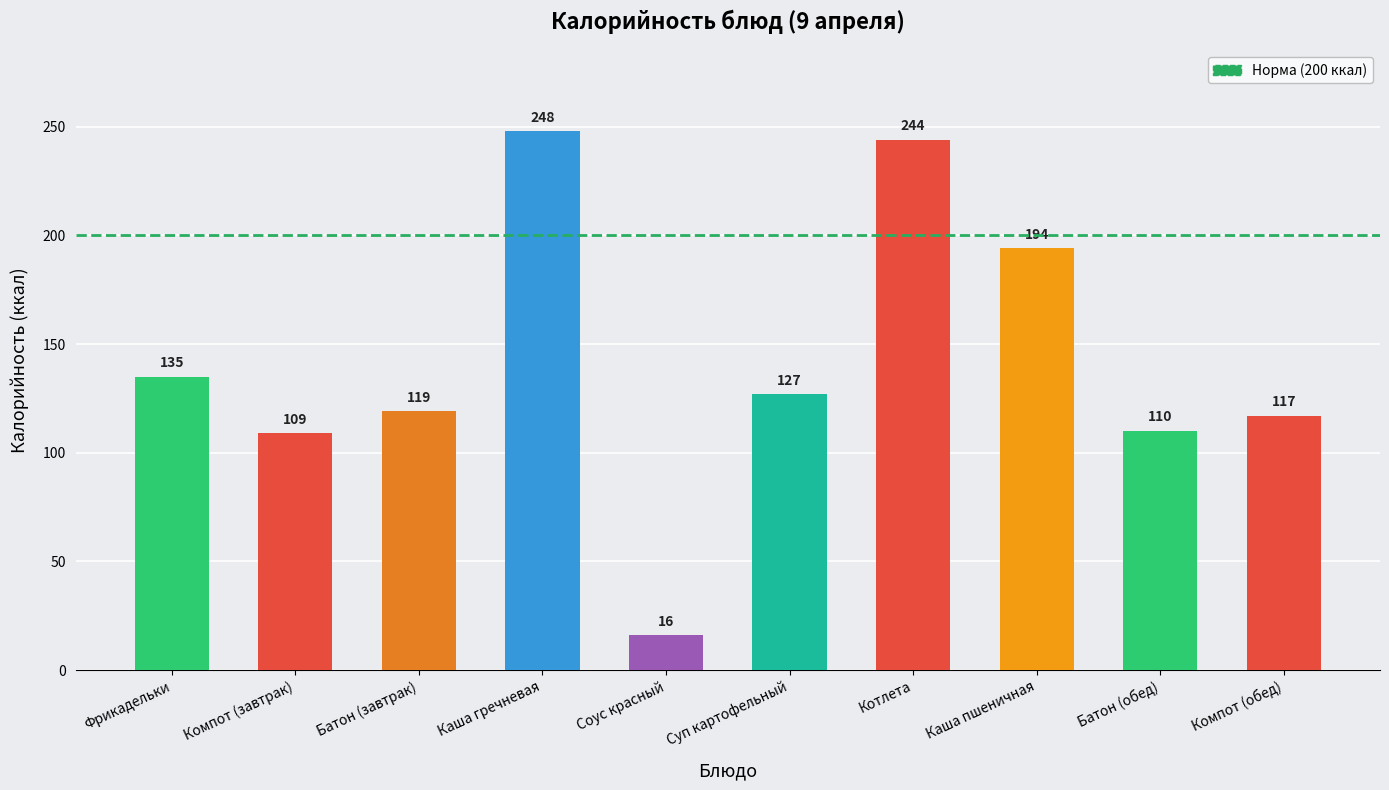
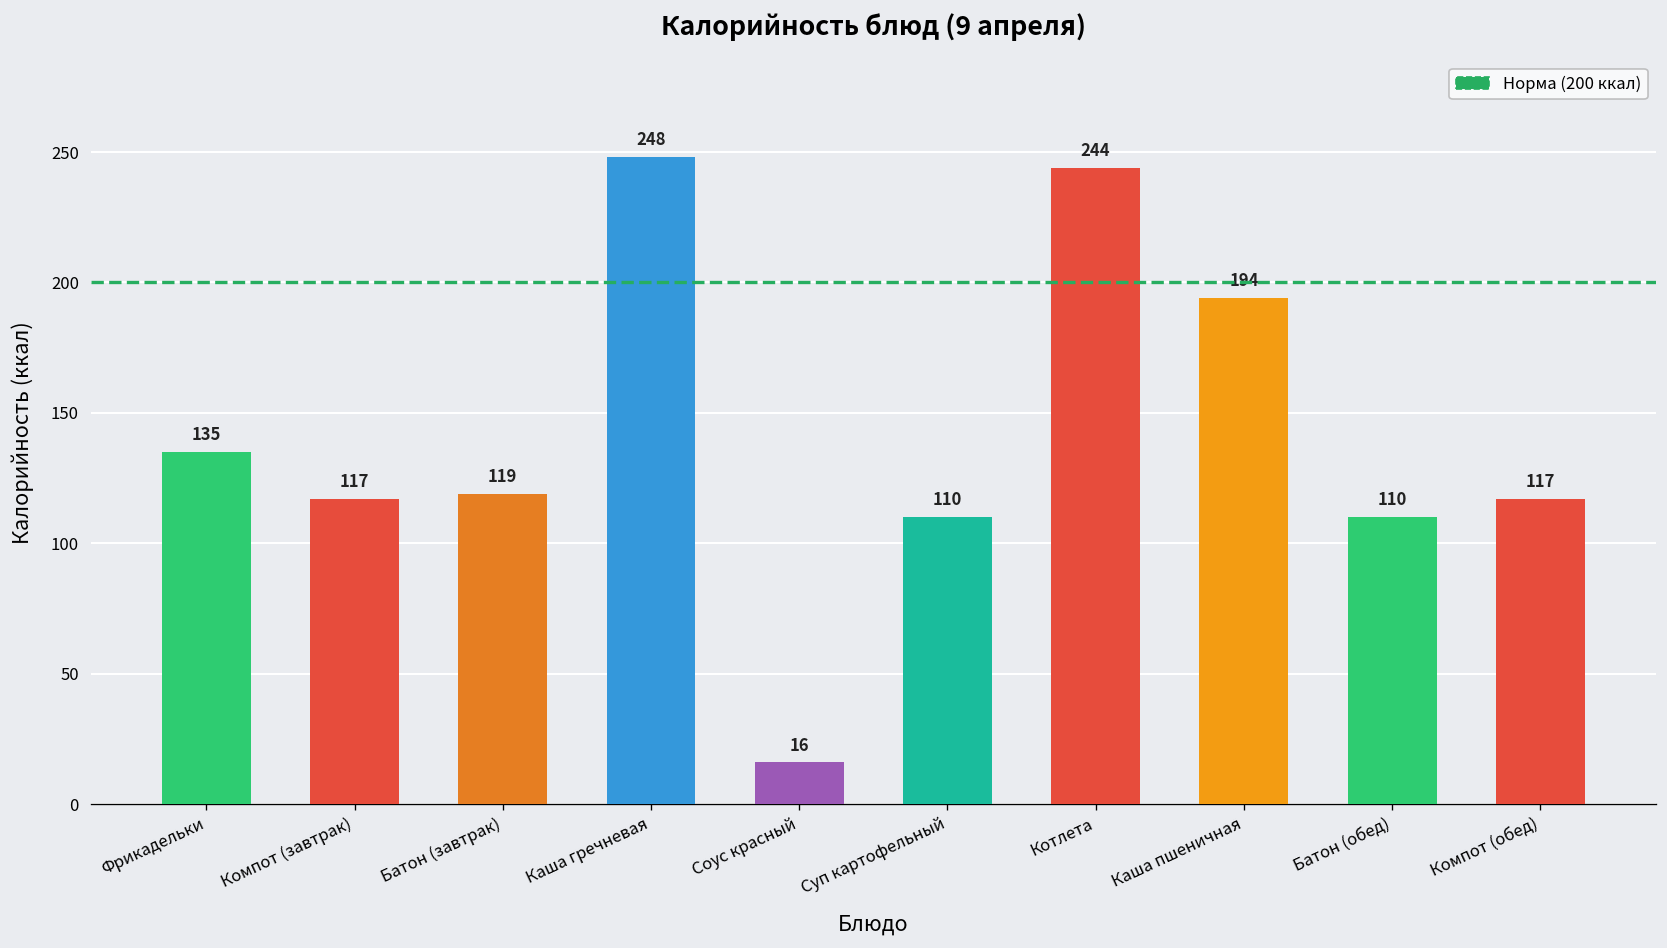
  {
    "Фрикадельки": 135,
-   "Компот (завтрак)": 109,
+   "Компот (завтрак)": 117,
    "Батон (завтрак)": 119,
    "Каша гречневая": 248,
    "Соус красный": 16,
-   "Суп картофельный": 127,
+   "Суп картофельный": 110,
    "Котлета": 244,
    "Каша пшеничная": 194,
    "Батон (обед)": 110,
    "Компот (обед)": 117
  }
